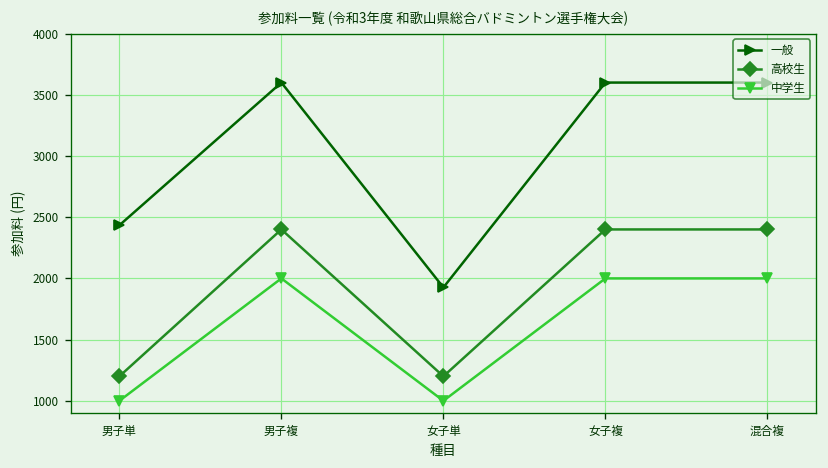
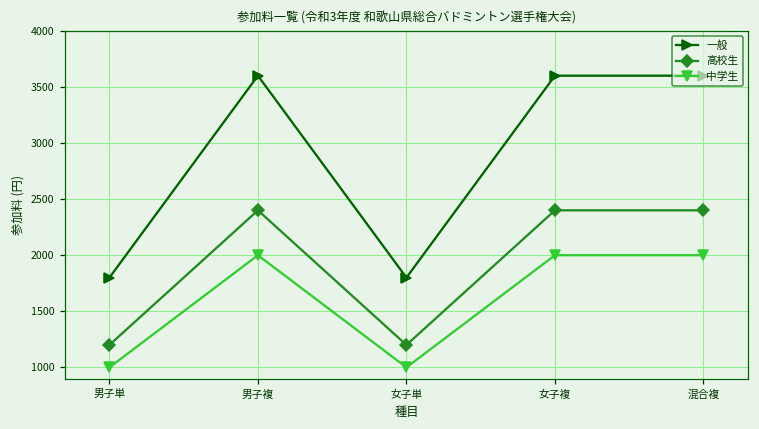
  {
    "一般": {
-     "男子単": 2430,
+     "男子単": 1800,
      "男子複": 3600,
-     "女子単": 1930,
+     "女子単": 1800,
      "女子複": 3600
    },
    "高校生": {
      "男子単": 1200,
      "男子複": 2400,
      "女子単": 1200,
      "女子複": 2400,
      "混合複": 2400
    },
    "中学生": {
      "男子単": 1000,
      "男子複": 2000,
      "女子単": 1000,
      "女子複": 2000,
      "混合複": 2000
    }
  }
